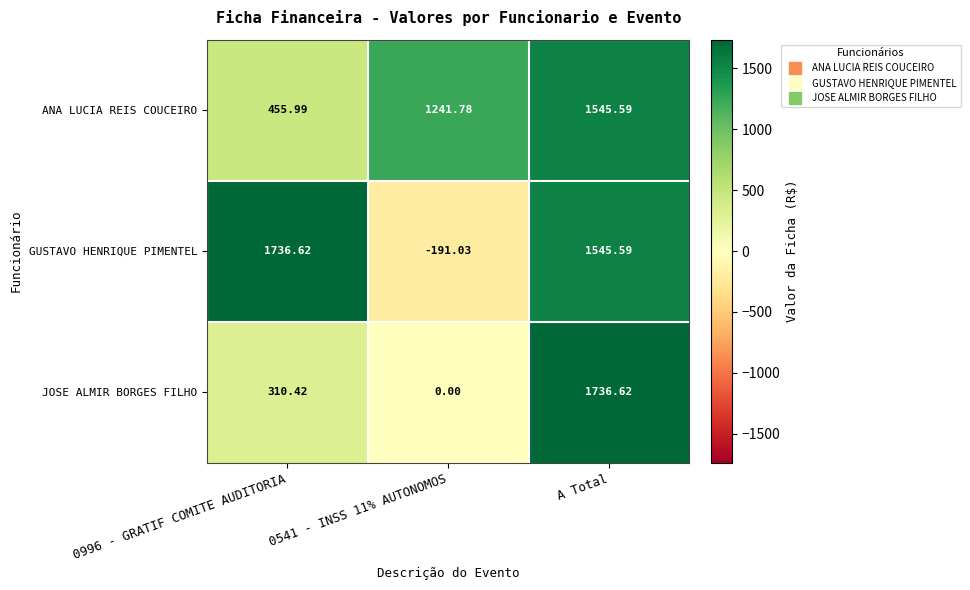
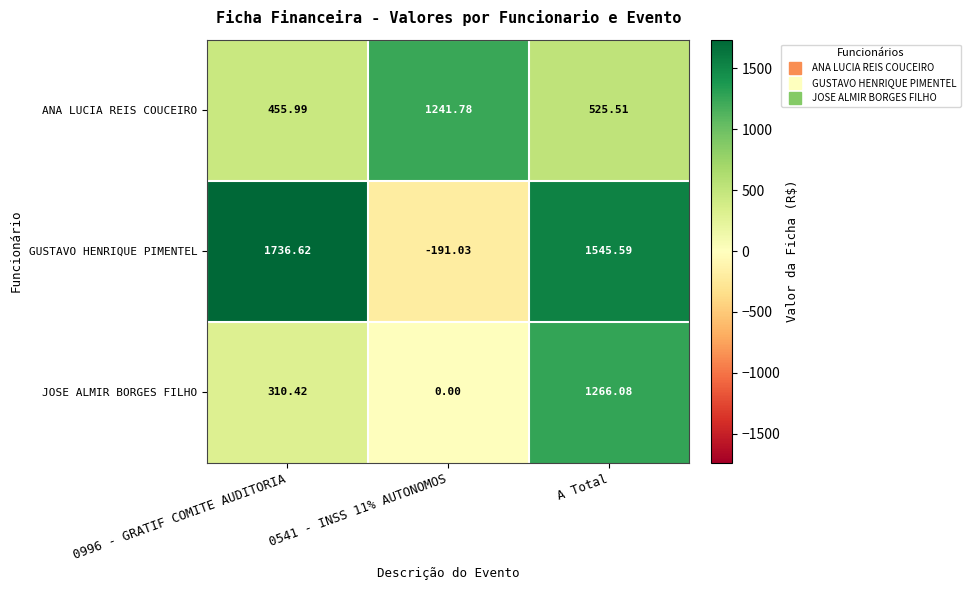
  {
    "ANA LUCIA REIS COUCEIRO": {
      "0996 - GRATIF COMITE AUDITORIA": 455.99,
      "0541 - INSS 11% AUTONOMOS": 1241.78,
-     "A Total": 1545.59
+     "A Total": 525.51
    },
    "GUSTAVO HENRIQUE PIMENTEL": {
      "0996 - GRATIF COMITE AUDITORIA": 1736.62,
      "0541 - INSS 11% AUTONOMOS": -191.03,
      "A Total": 1545.59
    },
    "JOSE ALMIR BORGES FILHO": {
      "0996 - GRATIF COMITE AUDITORIA": 310.42,
      "0541 - INSS 11% AUTONOMOS": 0.00,
-     "A Total": 1736.62
+     "A Total": 1266.08
    }
  }
